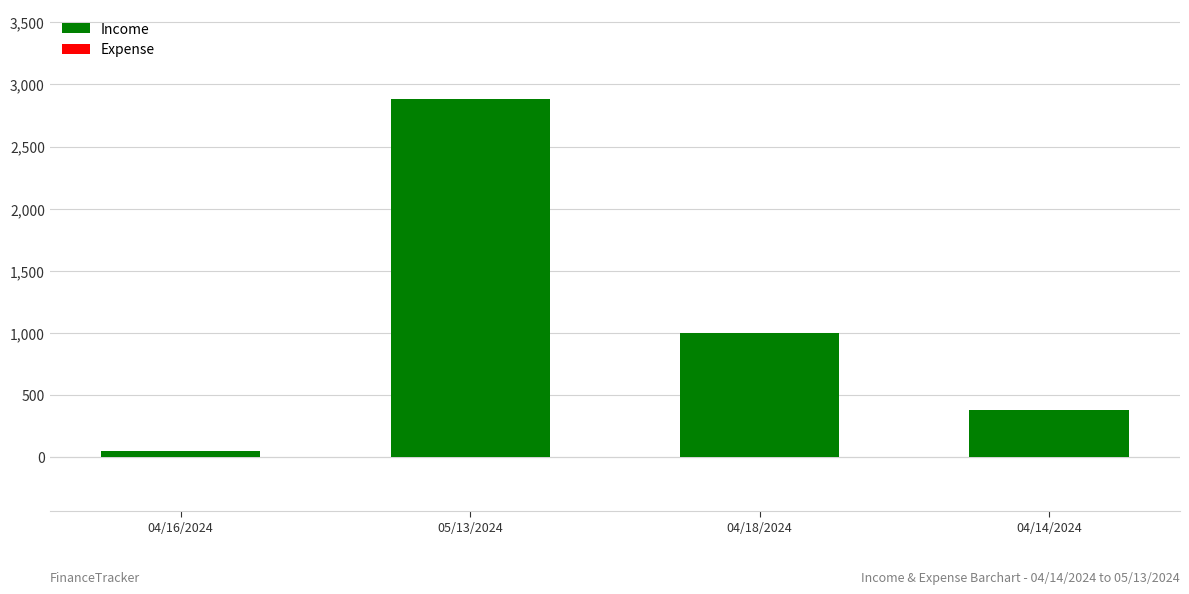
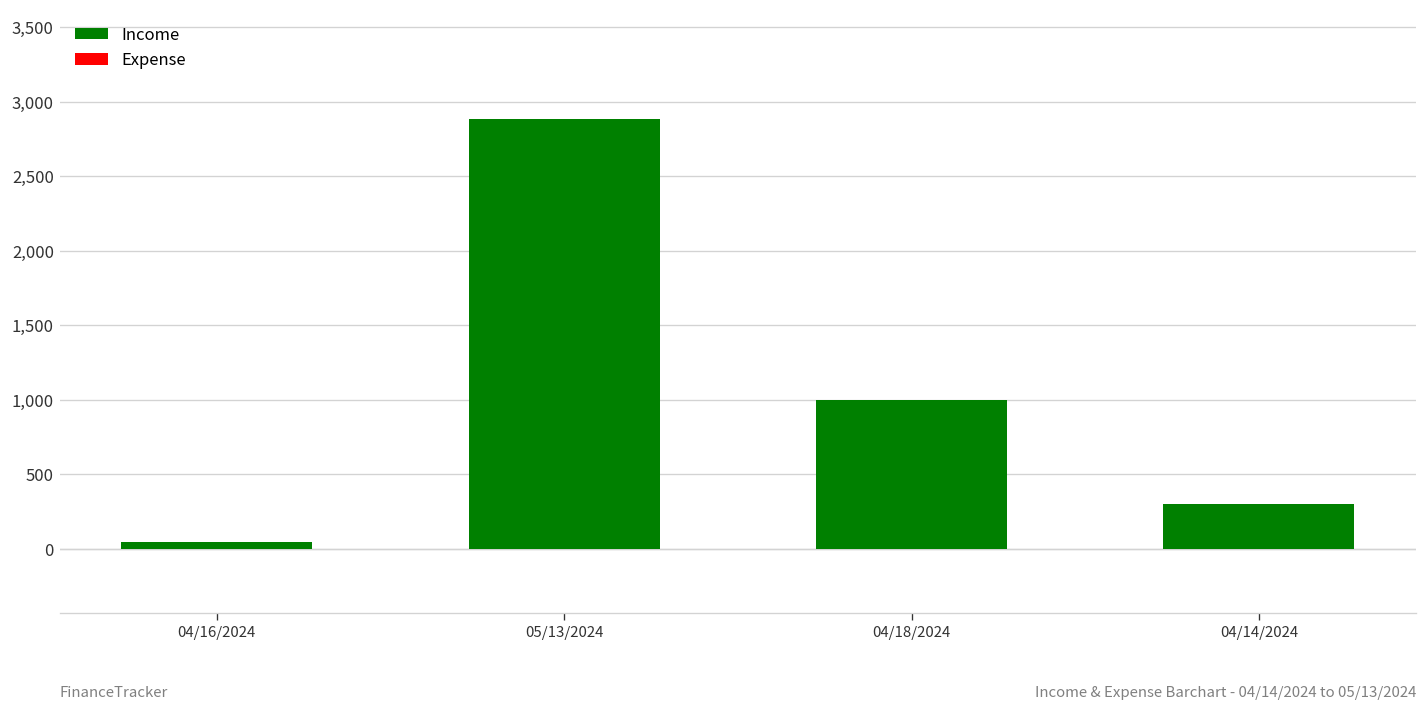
  {
    "Income": {
      "04/16/2024": "50",
      "05/13/2024": "2,880",
      "04/18/2024": "1,000",
-     "04/14/2024": "380"
+     "04/14/2024": "300"
    },
    "Expense": {
      "04/16/2024": "0",
      "05/13/2024": "0",
      "04/18/2024": "0",
      "04/14/2024": "0"
    }
  }
